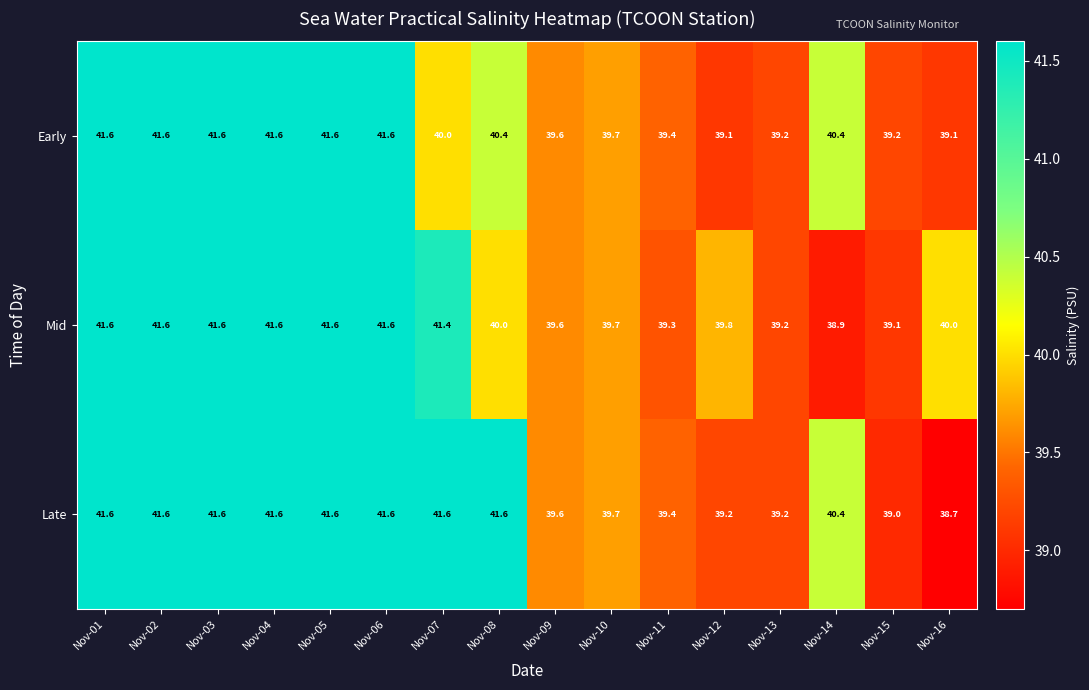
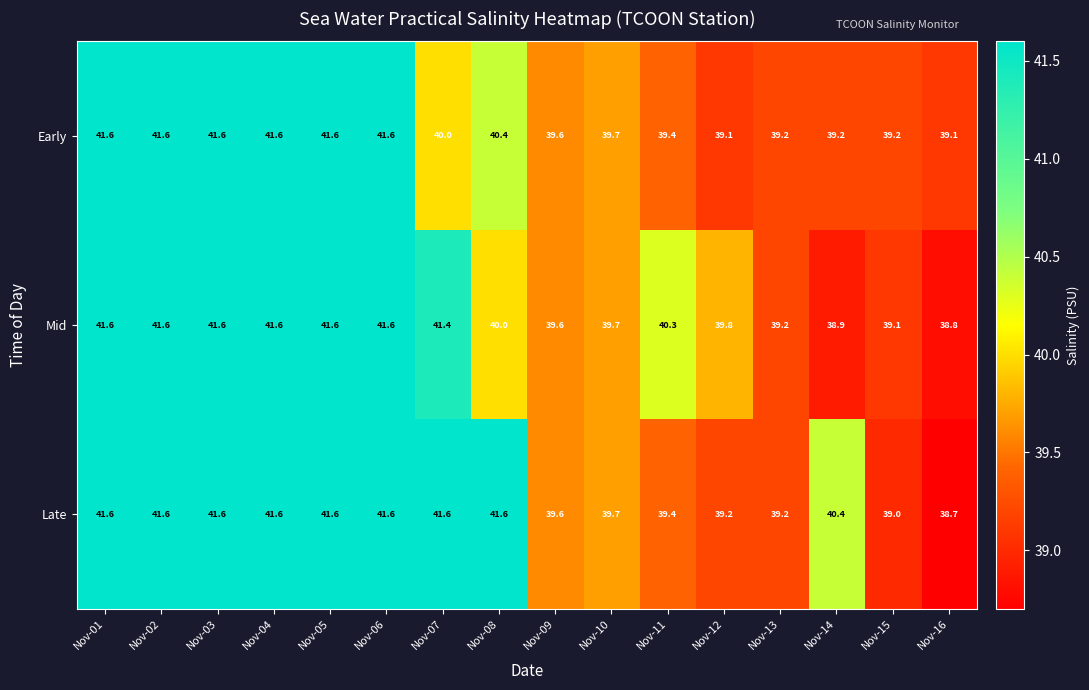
  {
    "Early": {
      "Nov-01": 41.6,
      "Nov-02": 41.6,
      "Nov-03": 41.6,
      "Nov-04": 41.6,
      "Nov-05": 41.6,
      "Nov-06": 41.6,
      "Nov-07": 40.0,
      "Nov-08": 40.4,
      "Nov-09": 39.6,
      "Nov-10": 39.7,
      "Nov-11": 39.4,
      "Nov-12": 39.1,
      "Nov-13": 39.2,
-     "Nov-14": 40.4,
+     "Nov-14": 39.2,
      "Nov-15": 39.2,
      "Nov-16": 39.1
    },
    "Mid": {
      "Nov-01": 41.6,
      "Nov-02": 41.6,
      "Nov-03": 41.6,
      "Nov-04": 41.6,
      "Nov-05": 41.6,
      "Nov-06": 41.6,
      "Nov-07": 41.4,
      "Nov-08": 40.0,
      "Nov-09": 39.6,
      "Nov-10": 39.7,
-     "Nov-11": 39.3,
+     "Nov-11": 40.3,
      "Nov-12": 39.8,
      "Nov-13": 39.2,
      "Nov-14": 38.9,
      "Nov-15": 39.1,
-     "Nov-16": 40.0
+     "Nov-16": 38.8
    },
    "Late": {
      "Nov-01": 41.6,
      "Nov-02": 41.6,
      "Nov-03": 41.6,
      "Nov-04": 41.6,
      "Nov-05": 41.6,
      "Nov-06": 41.6,
      "Nov-07": 41.6,
      "Nov-08": 41.6,
      "Nov-09": 39.6,
      "Nov-10": 39.7,
      "Nov-11": 39.4,
      "Nov-12": 39.2,
      "Nov-13": 39.2,
      "Nov-14": 40.4,
      "Nov-15": 39.0,
      "Nov-16": 38.7
    }
  }
